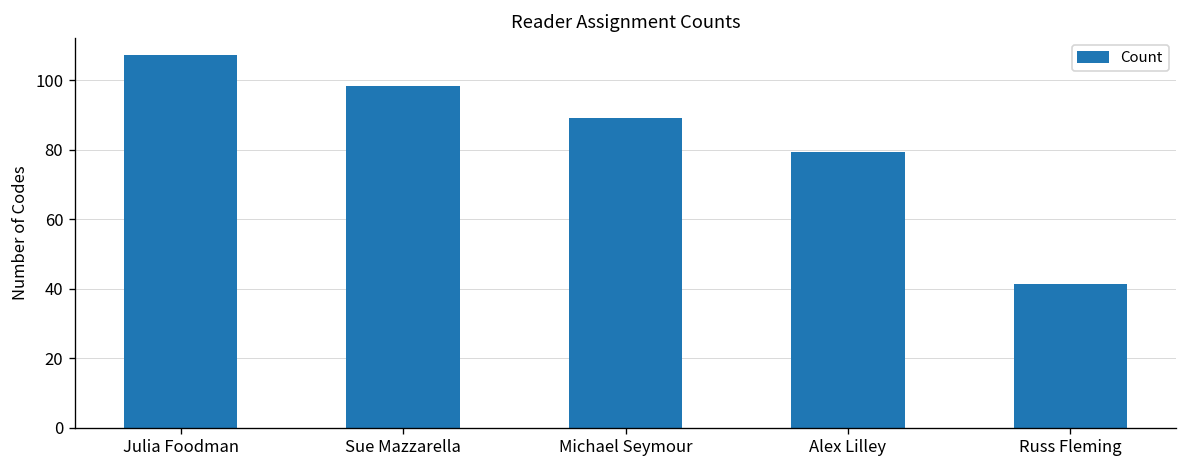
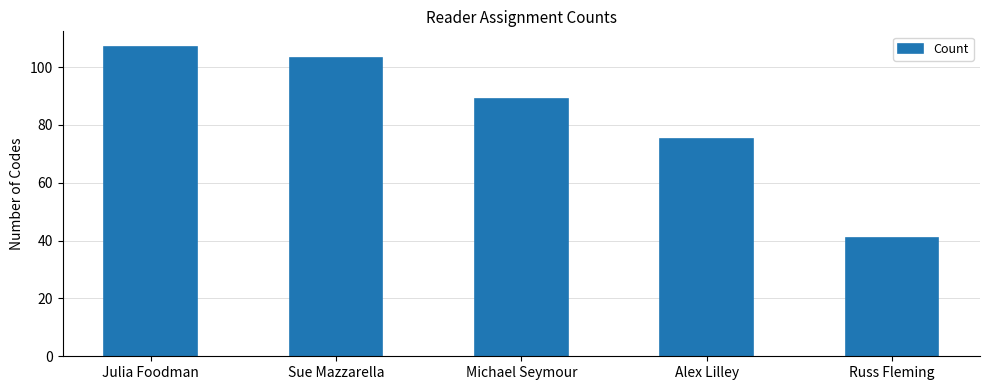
  {
    "Julia Foodman": 107,
-   "Sue Mazzarella": 98,
+   "Sue Mazzarella": 103,
    "Michael Seymour": 89,
-   "Alex Lilley": 79,
+   "Alex Lilley": 75,
    "Russ Fleming": 41
  }
